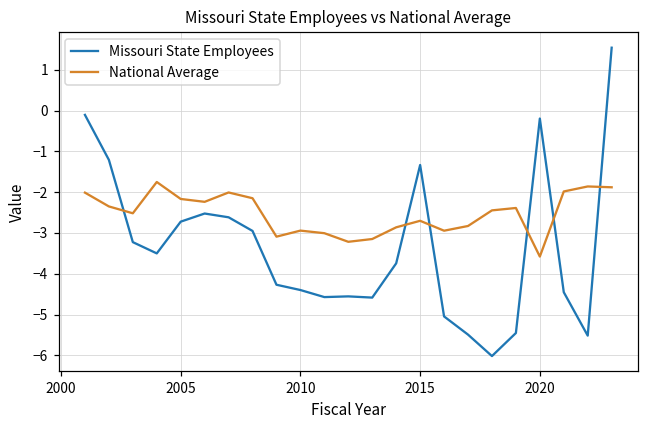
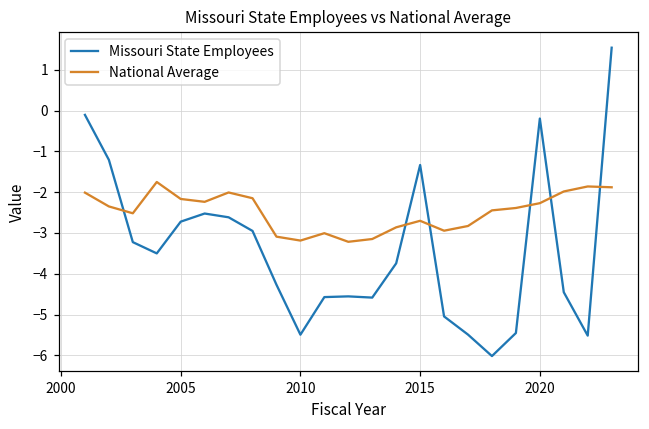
  {
    "Missouri State Employees": {
      "2005": -2.7,
-     "2010": -4.4,
+     "2010": -5.5,
      "2015": -1.3,
      "2020": -0.2
    },
    "National Average": {
      "2005": -2.2,
-     "2010": -2.9,
+     "2010": -3.2,
      "2015": -2.7,
-     "2020": -3.6
+     "2020": -2.3
    }
  }
